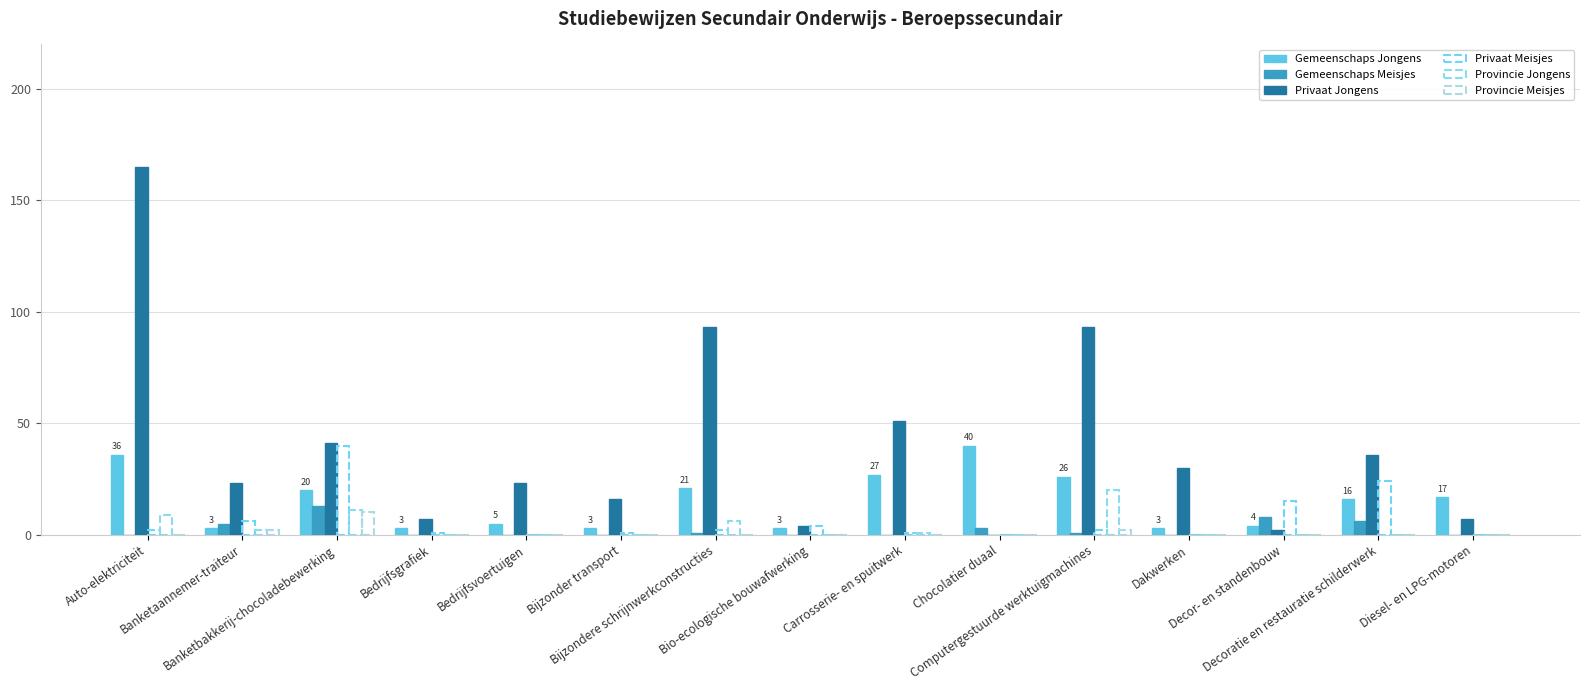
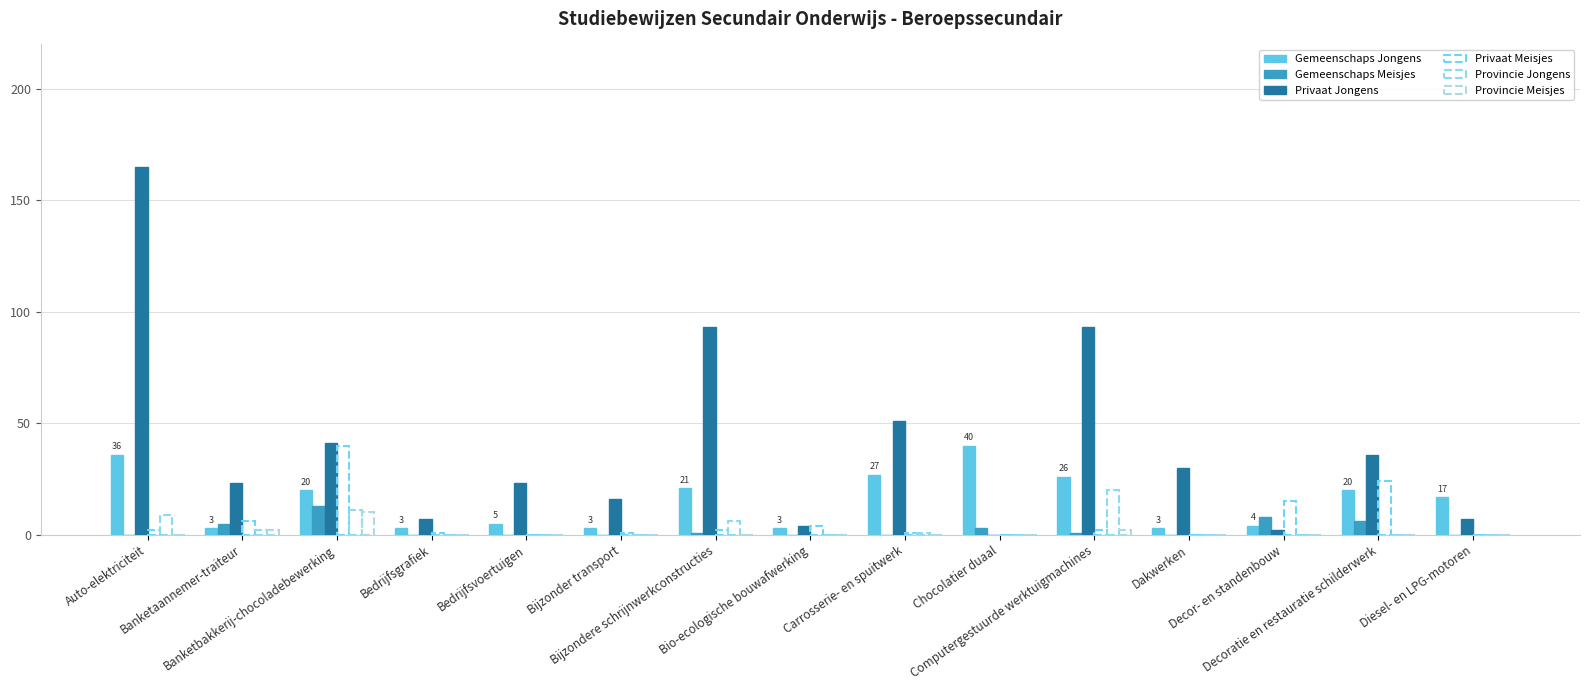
  {
    "Gemeenschaps Jongens": {
      "Auto-elektriciteit": 36,
      "Banketaannemer-traiteur": 3,
      "Banketbakkerij-chocoladebewerking": 20,
      "Bedrijfsgrafiek": 3,
      "Bedrijfsvoertuigen": 5,
      "Bijzonder transport": 3,
      "Bijzondere schrijnwerkconstructies": 21,
      "Bio-ecologische bouwafwerking": 3,
      "Carrosserie- en spuitwerk": 27,
      "Chocolatier duaal": 40,
      "Computergestuurde werktuigmachines": 26,
      "Dakwerken": 3,
      "Decor- en standenbouw": 4,
-     "Decoratie en restauratie schilderwerk": 16,
+     "Decoratie en restauratie schilderwerk": 20,
      "Diesel- en LPG-motoren": 17
    }
  }
